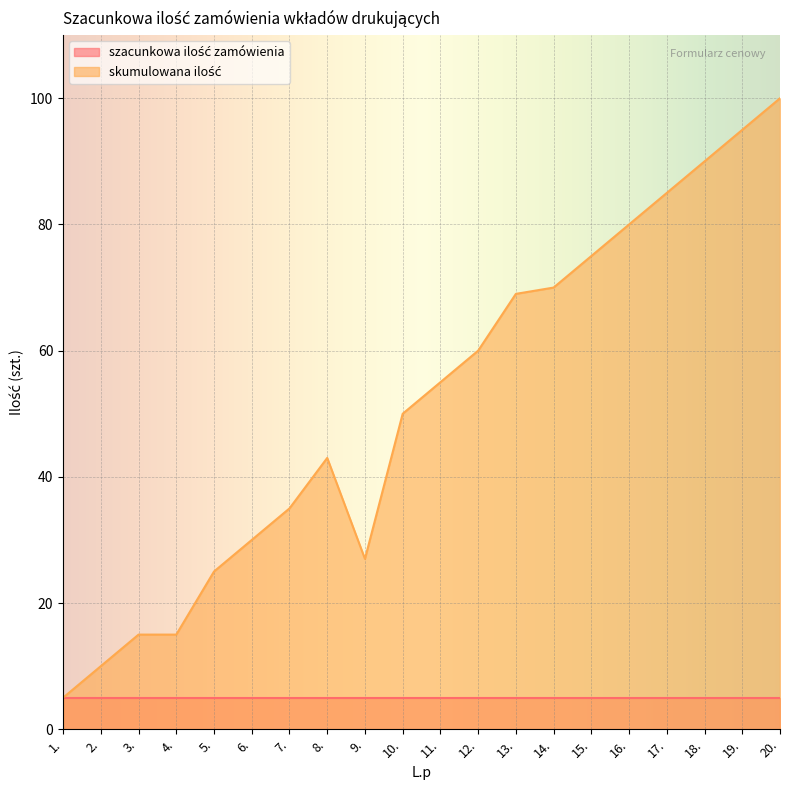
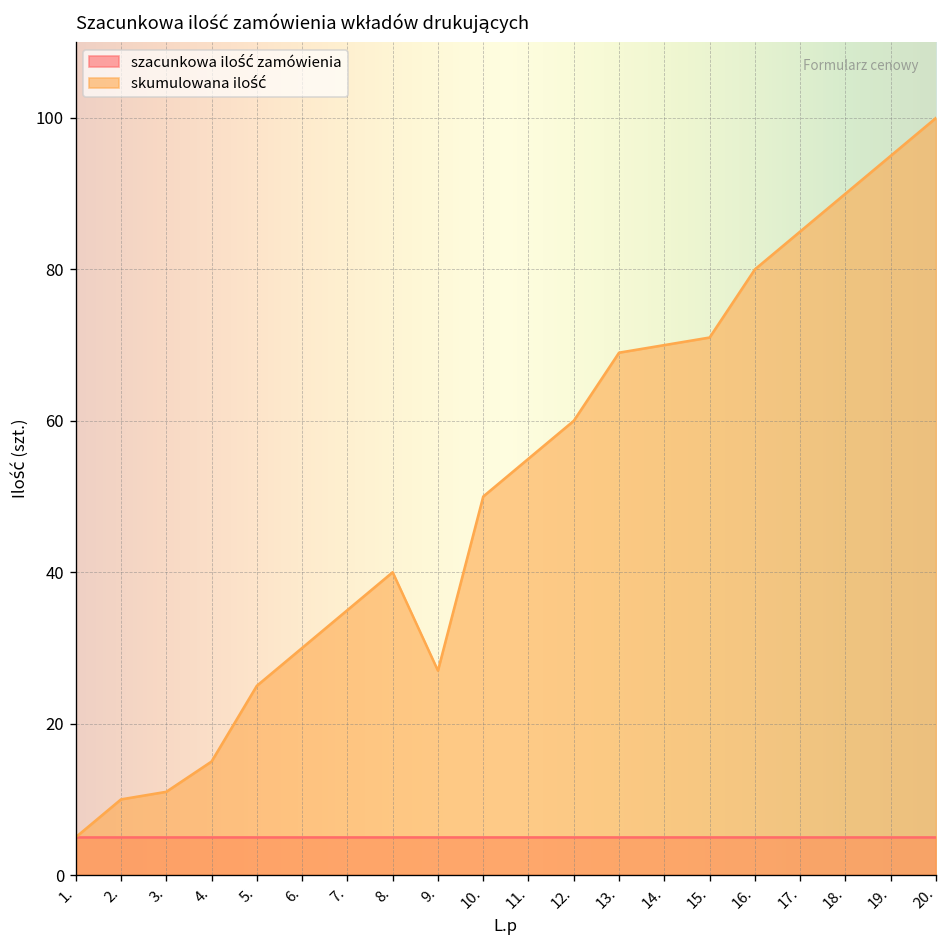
  {
    "szacunkowa ilość zamówienia": {
      "2.": 5,
      "3.": 5,
      "4.": 5,
      "5.": 5,
      "6.": 5,
      "7.": 5,
      "8.": 5,
      "9.": 5,
      "10.": 5,
      "11.": 5,
      "12.": 5,
      "13.": 5,
      "14.": 5,
      "15.": 5,
      "16.": 5,
      "17.": 5,
      "18.": 5,
      "19.": 5,
      "20.": 5
    },
    "skumulowana ilość": {
      "2.": 10,
-     "3.": 15,
+     "3.": 11,
      "4.": 15,
      "5.": 25,
      "6.": 30,
      "7.": 35,
-     "8.": 43,
+     "8.": 40,
      "9.": 27,
      "10.": 50,
      "11.": 55,
      "12.": 60,
      "13.": 69,
      "14.": 70,
-     "15.": 75,
+     "15.": 71,
      "16.": 80,
      "17.": 85,
      "18.": 90,
      "19.": 95,
      "20.": 100
    }
  }
